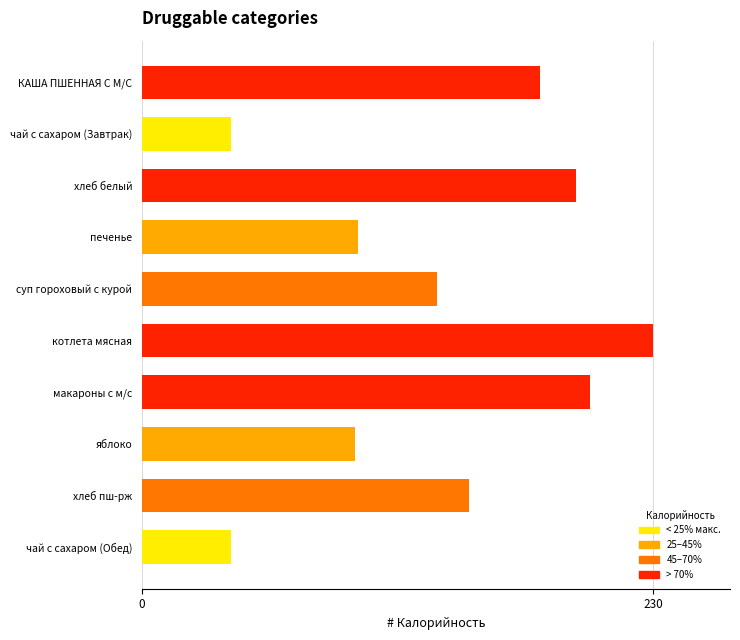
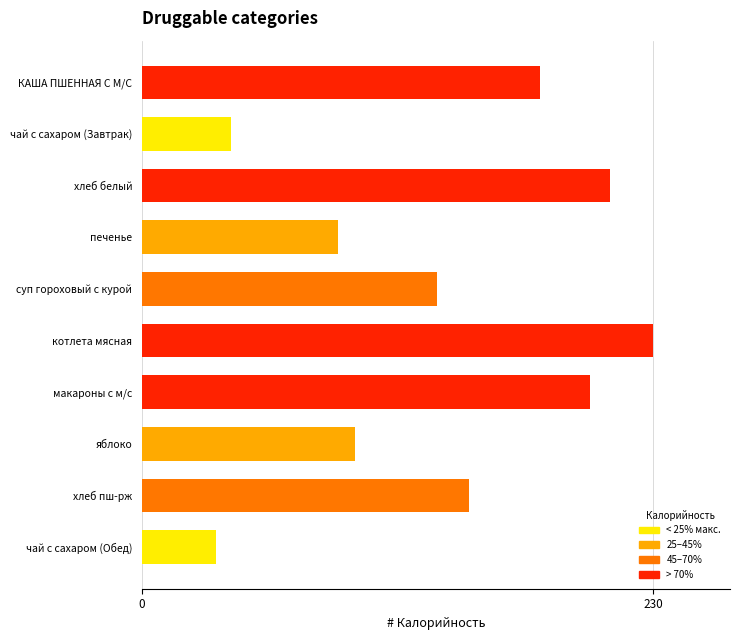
  {
    "КАША ПШЕННАЯ С М/С": 179,
    "чай с сахаром (Завтрак)": 40,
-   "хлеб белый": 196,
-   "печенье": 98,
+   "хлеб белый": 211,
+   "печенье": 88,
    "суп гороховый с курой": 133,
    "котлета мясная": 231,
    "макароны с м/с": 202,
    "яблоко": 96,
    "хлеб пш-рж": 148,
-   "чай с сахаром (Обед)": 40
+   "чай с сахаром (Обед)": 33
  }
